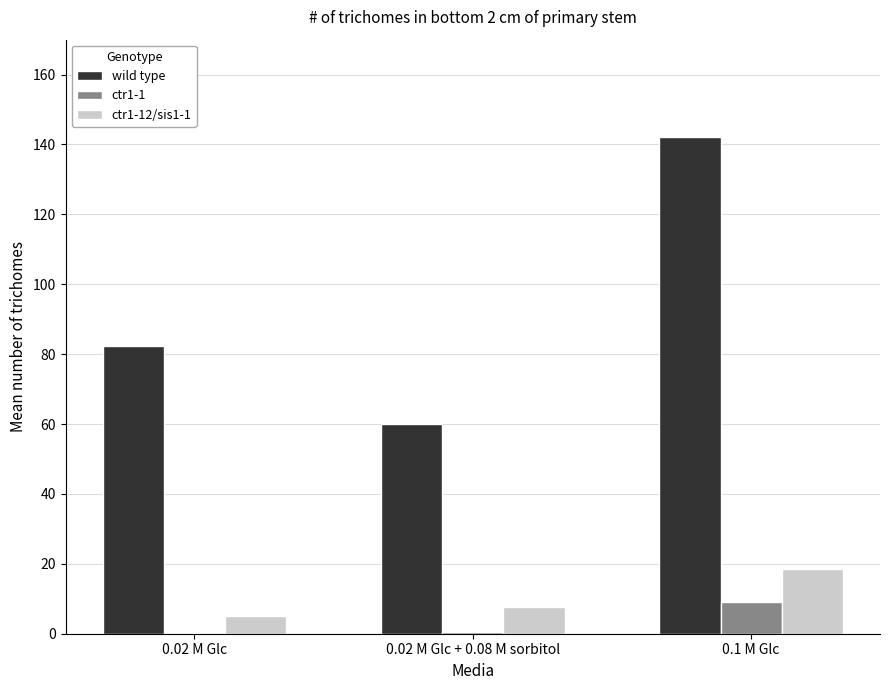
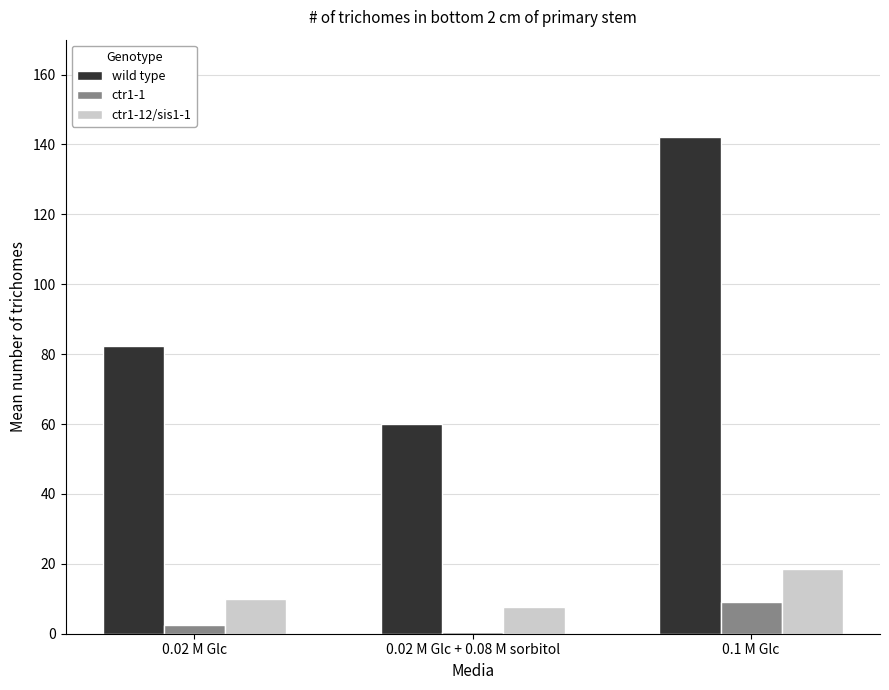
  {
    "wild type": {
      "0.02 M Glc": 82,
      "0.02 M Glc + 0.08 M sorbitol": 60,
      "0.1 M Glc": 142
    },
    "ctr1-1": {
-     "0.02 M Glc": 0,
+     "0.02 M Glc": 2,
      "0.1 M Glc": 9
    },
    "ctr1-12/sis1-1": {
-     "0.02 M Glc": 5,
+     "0.02 M Glc": 10,
      "0.02 M Glc + 0.08 M sorbitol": 8,
      "0.1 M Glc": 18
    }
  }
